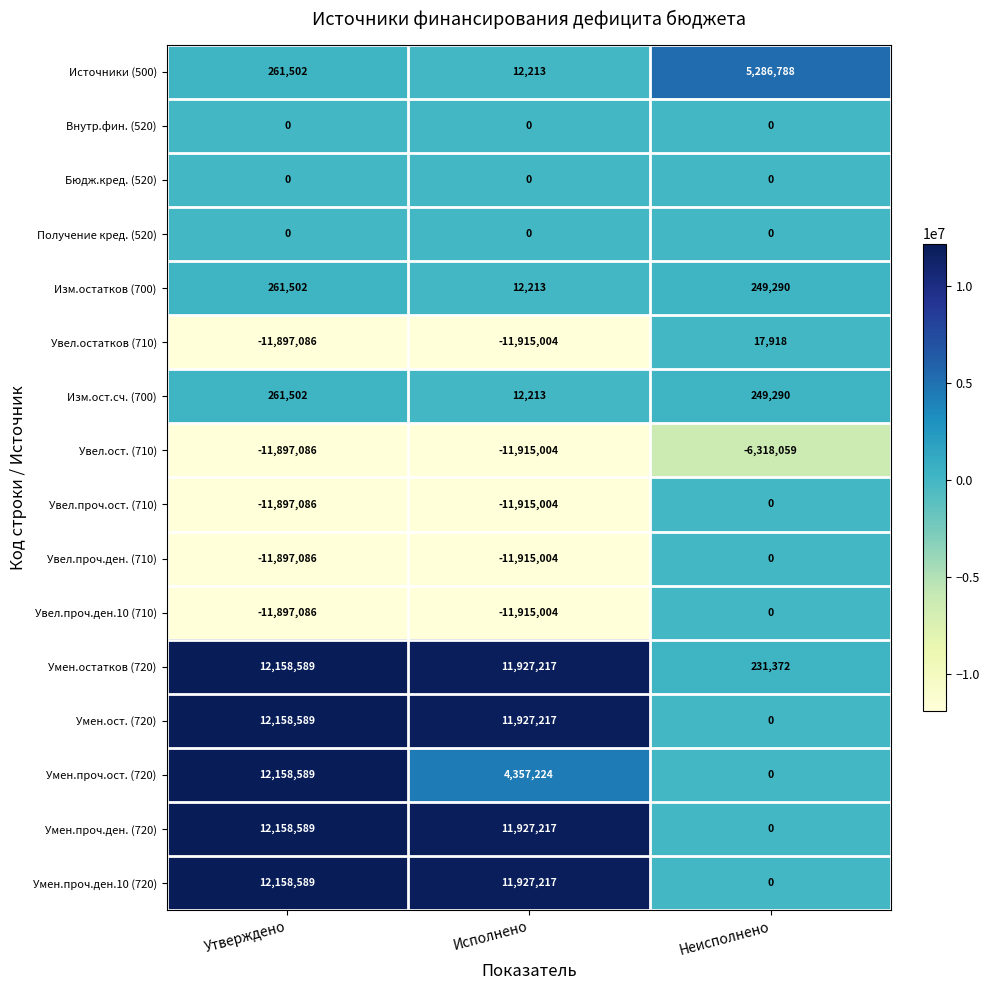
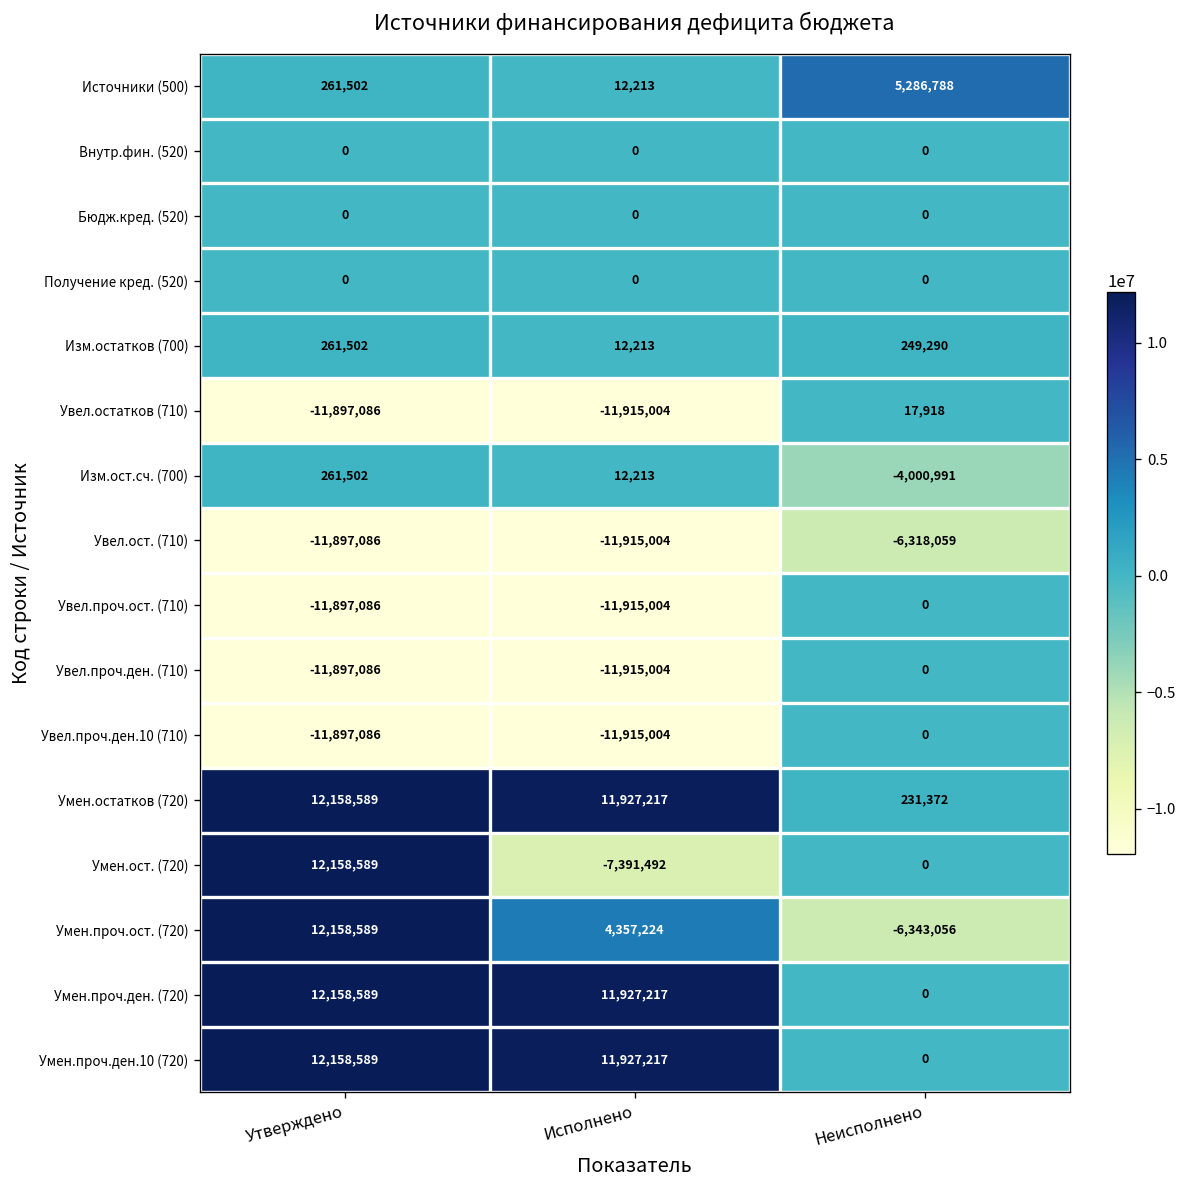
  {
    "Источники (500)": {
      "Утверждено": "261,502",
      "Исполнено": "12,213",
      "Неисполнено": "5,286,788"
    },
    "Внутр.фин. (520)": {
      "Утверждено": "0",
      "Исполнено": "0",
      "Неисполнено": "0"
    },
    "Бюдж.кред. (520)": {
      "Утверждено": "0",
      "Исполнено": "0",
      "Неисполнено": "0"
    },
    "Получение кред. (520)": {
      "Утверждено": "0",
      "Исполнено": "0",
      "Неисполнено": "0"
    },
    "Изм.остатков (700)": {
      "Утверждено": "261,502",
      "Исполнено": "12,213",
      "Неисполнено": "249,290"
    },
    "Увел.остатков (710)": {
      "Утверждено": "-11,897,086",
      "Исполнено": "-11,915,004",
      "Неисполнено": "17,918"
    },
    "Изм.ост.сч. (700)": {
      "Утверждено": "261,502",
      "Исполнено": "12,213",
-     "Неисполнено": "249,290"
+     "Неисполнено": "-4,000,991"
    },
    "Увел.ост. (710)": {
      "Утверждено": "-11,897,086",
      "Исполнено": "-11,915,004",
      "Неисполнено": "-6,318,059"
    },
    "Увел.проч.ост. (710)": {
      "Утверждено": "-11,897,086",
      "Исполнено": "-11,915,004",
      "Неисполнено": "0"
    },
    "Увел.проч.ден. (710)": {
      "Утверждено": "-11,897,086",
      "Исполнено": "-11,915,004",
      "Неисполнено": "0"
    },
    "Увел.проч.ден.10 (710)": {
      "Утверждено": "-11,897,086",
      "Исполнено": "-11,915,004",
      "Неисполнено": "0"
    },
    "Умен.остатков (720)": {
      "Утверждено": "12,158,589",
      "Исполнено": "11,927,217",
      "Неисполнено": "231,372"
    },
    "Умен.ост. (720)": {
      "Утверждено": "12,158,589",
-     "Исполнено": "11,927,217",
+     "Исполнено": "-7,391,492",
      "Неисполнено": "0"
    },
    "Умен.проч.ост. (720)": {
      "Утверждено": "12,158,589",
      "Исполнено": "4,357,224",
-     "Неисполнено": "0"
+     "Неисполнено": "-6,343,056"
    },
    "Умен.проч.ден. (720)": {
      "Утверждено": "12,158,589",
      "Исполнено": "11,927,217",
      "Неисполнено": "0"
    },
    "Умен.проч.ден.10 (720)": {
      "Утверждено": "12,158,589",
      "Исполнено": "11,927,217",
      "Неисполнено": "0"
    }
  }
